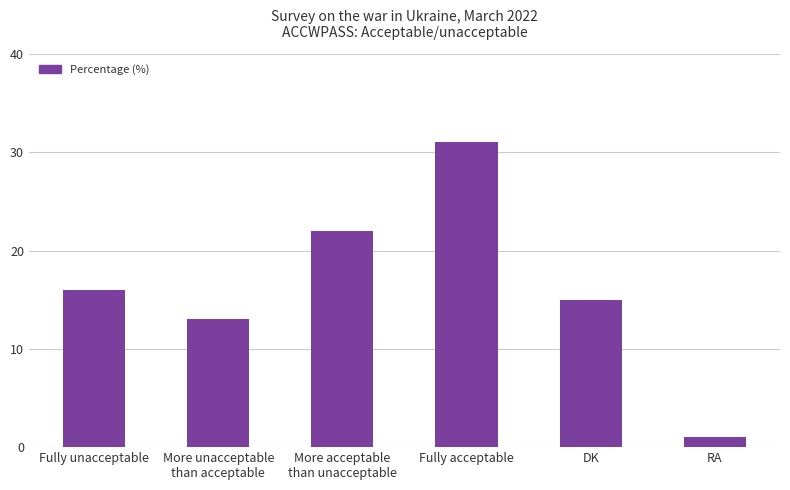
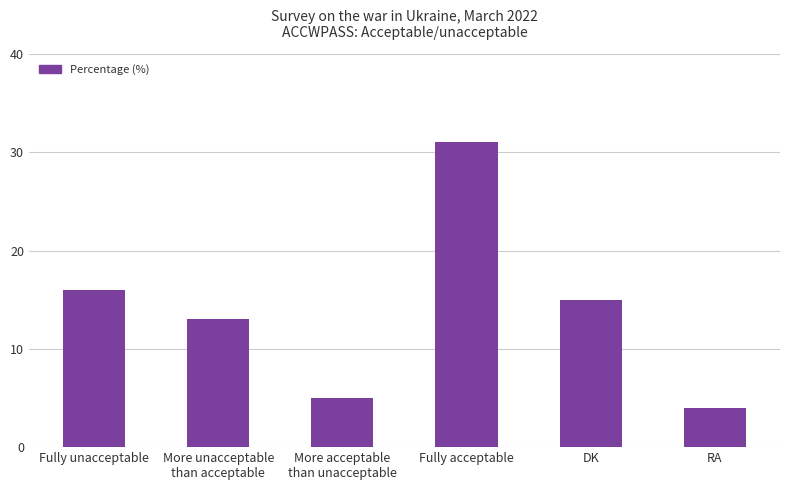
  {
    "Fully unacceptable": 16,
    "More unacceptable than acceptable": 13,
-   "More acceptable than unacceptable": 22,
+   "More acceptable than unacceptable": 5,
    "Fully acceptable": 31,
    "DK": 15,
-   "RA": 1
+   "RA": 4
  }
